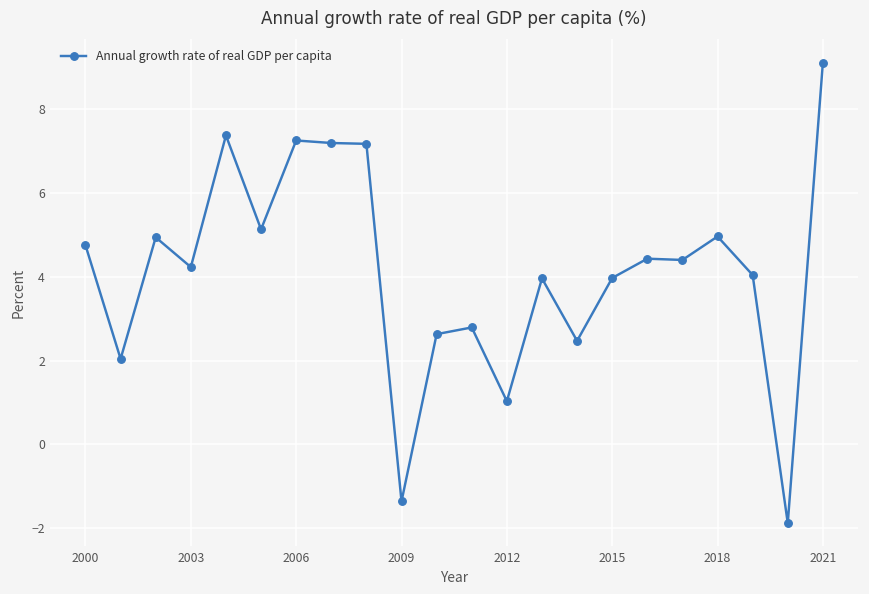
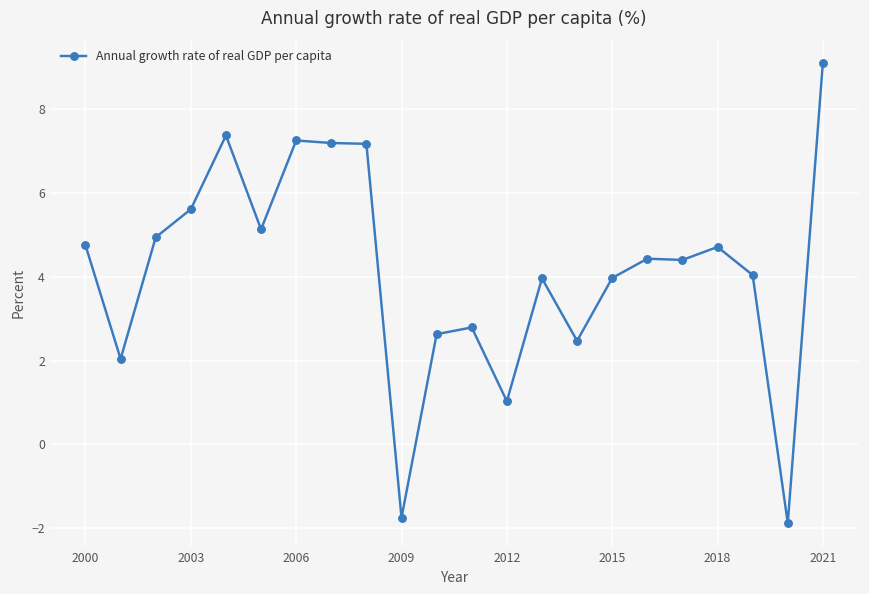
  {
    "2000": 4.8,
-   "2003": 4.2,
+   "2003": 5.6,
    "2006": 7.3,
-   "2009": -1.4,
+   "2009": -1.8,
    "2012": 1.0,
    "2015": 4.0,
-   "2018": 5.0,
+   "2018": 4.7,
    "2021": 9.1
  }
